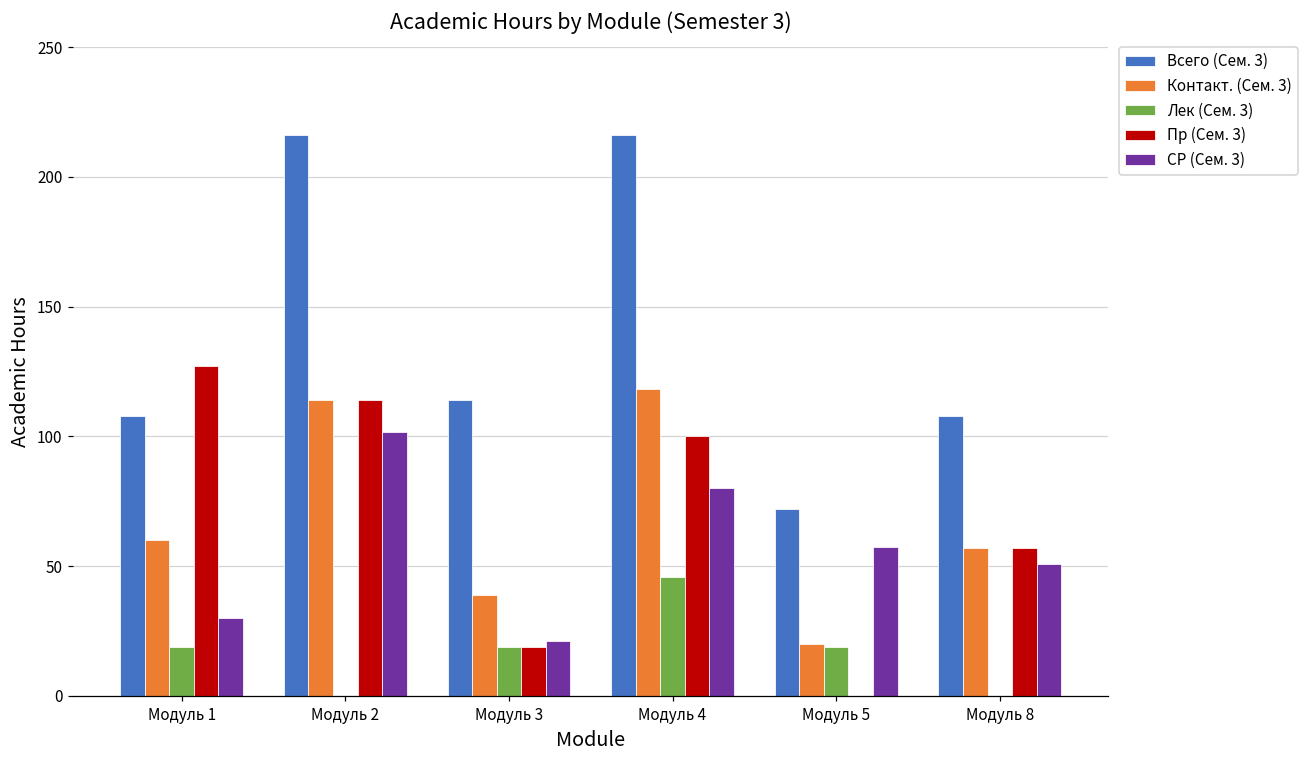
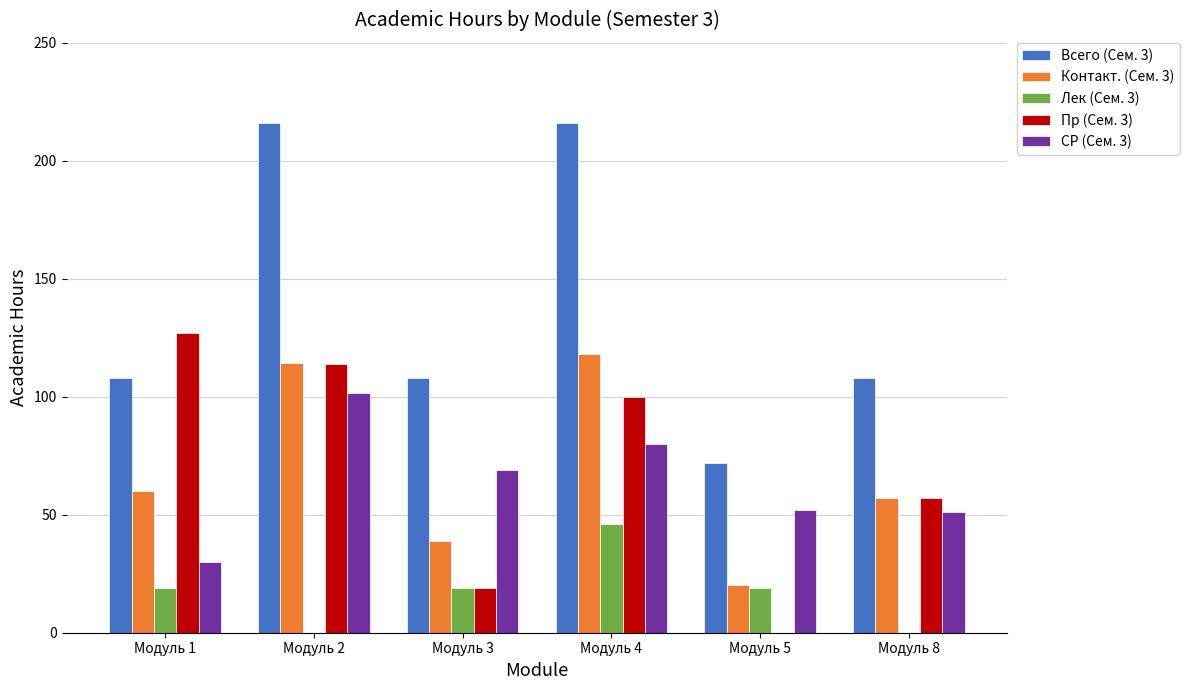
  {
    "Всего (Сем. 3)": {
      "Модуль 1": 108,
      "Модуль 2": 216,
-     "Модуль 3": 114,
+     "Модуль 3": 108,
      "Модуль 4": 216,
      "Модуль 5": 72,
      "Модуль 8": 108
    },
    "Контакт. (Сем. 3)": {
      "Модуль 1": 60,
      "Модуль 2": 114,
      "Модуль 3": 39,
      "Модуль 4": 118,
      "Модуль 5": 20,
      "Модуль 8": 57
    },
    "Лек (Сем. 3)": {
      "Модуль 1": 19,
      "Модуль 2": 0,
      "Модуль 3": 19,
      "Модуль 4": 46,
      "Модуль 5": 19,
      "Модуль 8": 0
    },
    "Пр (Сем. 3)": {
      "Модуль 1": 127,
      "Модуль 2": 114,
      "Модуль 3": 19,
      "Модуль 4": 100,
      "Модуль 5": 0,
      "Модуль 8": 57
    },
    "СР (Сем. 3)": {
      "Модуль 1": 30,
      "Модуль 2": 102,
-     "Модуль 3": 21,
+     "Модуль 3": 69,
      "Модуль 4": 80,
-     "Модуль 5": 57,
+     "Модуль 5": 52,
      "Модуль 8": 51
    }
  }
